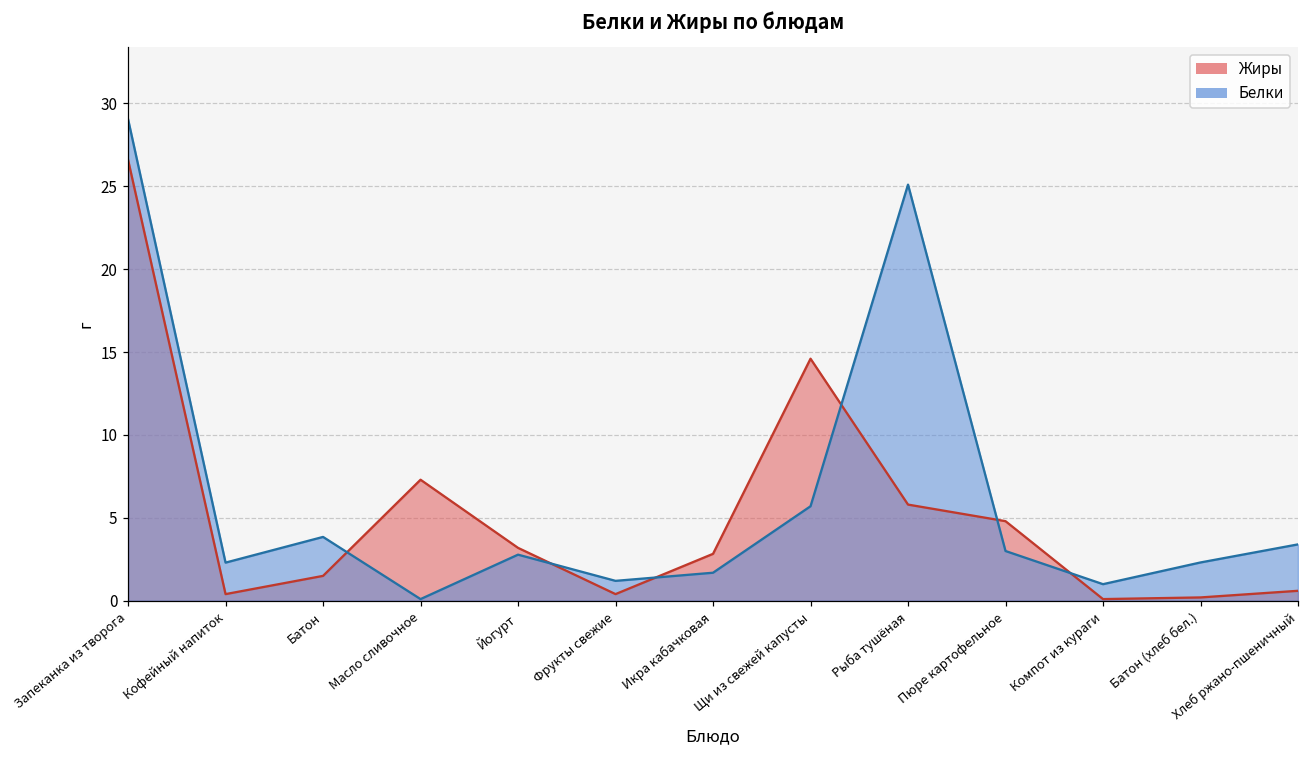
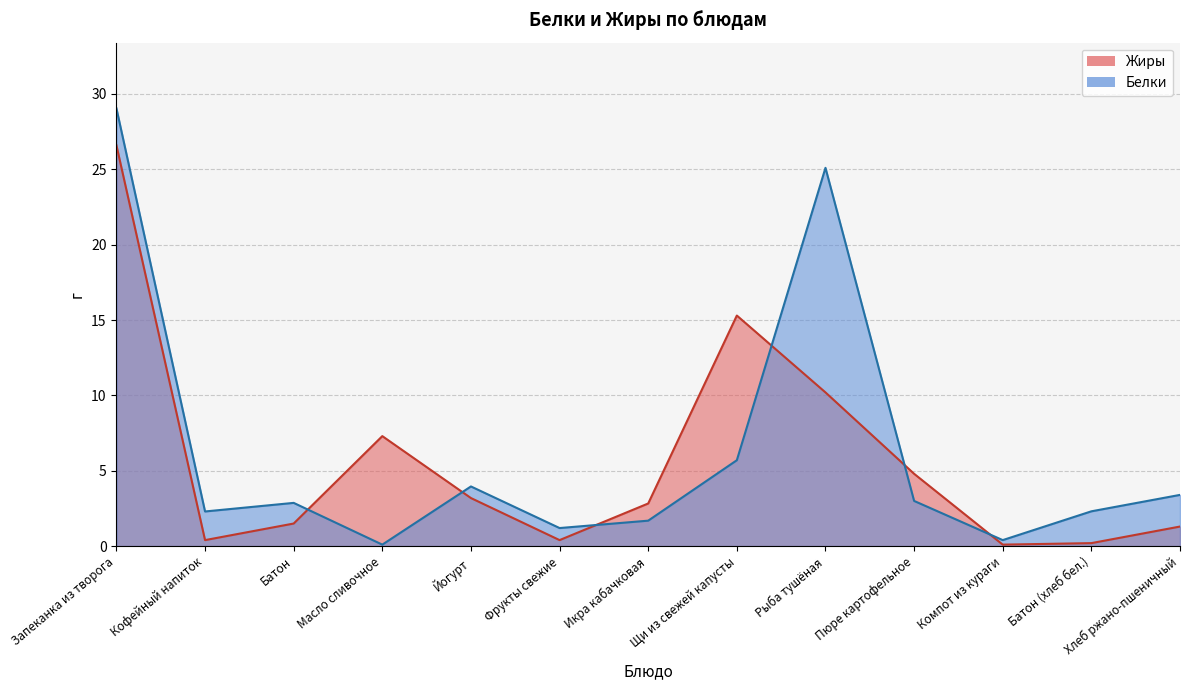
  {
    "Жиры": {
      "Запеканка из творога": 26.6,
      "Кофейный напиток": 0.4,
      "Батон": 1.5,
      "Масло сливочное": 7.3,
      "Йогурт": 3.2,
      "Фрукты свежие": 0.4,
      "Икра кабачковая": 2.8,
-     "Щи из свежей капусты": 14.6,
-     "Рыба тушёная": 5.8,
+     "Щи из свежей капусты": 15.3,
+     "Рыба тушёная": 10.2,
      "Пюре картофельное": 4.8,
      "Компот из кураги": 0.1,
      "Батон (хлеб бел.)": 0.2,
-     "Хлеб ржано-пшеничный": 0.6
+     "Хлеб ржано-пшеничный": 1.3
    },
    "Белки": {
      "Запеканка из творога": 29.1,
      "Кофейный напиток": 2.3,
-     "Батон": 3.9,
+     "Батон": 2.9,
      "Масло сливочное": 0.1,
-     "Йогурт": 2.8,
+     "Йогурт": 4.0,
      "Фрукты свежие": 1.2,
      "Икра кабачковая": 1.7,
      "Щи из свежей капусты": 5.7,
      "Рыба тушёная": 25.1,
      "Пюре картофельное": 3.0,
-     "Компот из кураги": 1.0,
+     "Компот из кураги": 0.4,
      "Батон (хлеб бел.)": 2.3,
      "Хлеб ржано-пшеничный": 3.4
    }
  }
